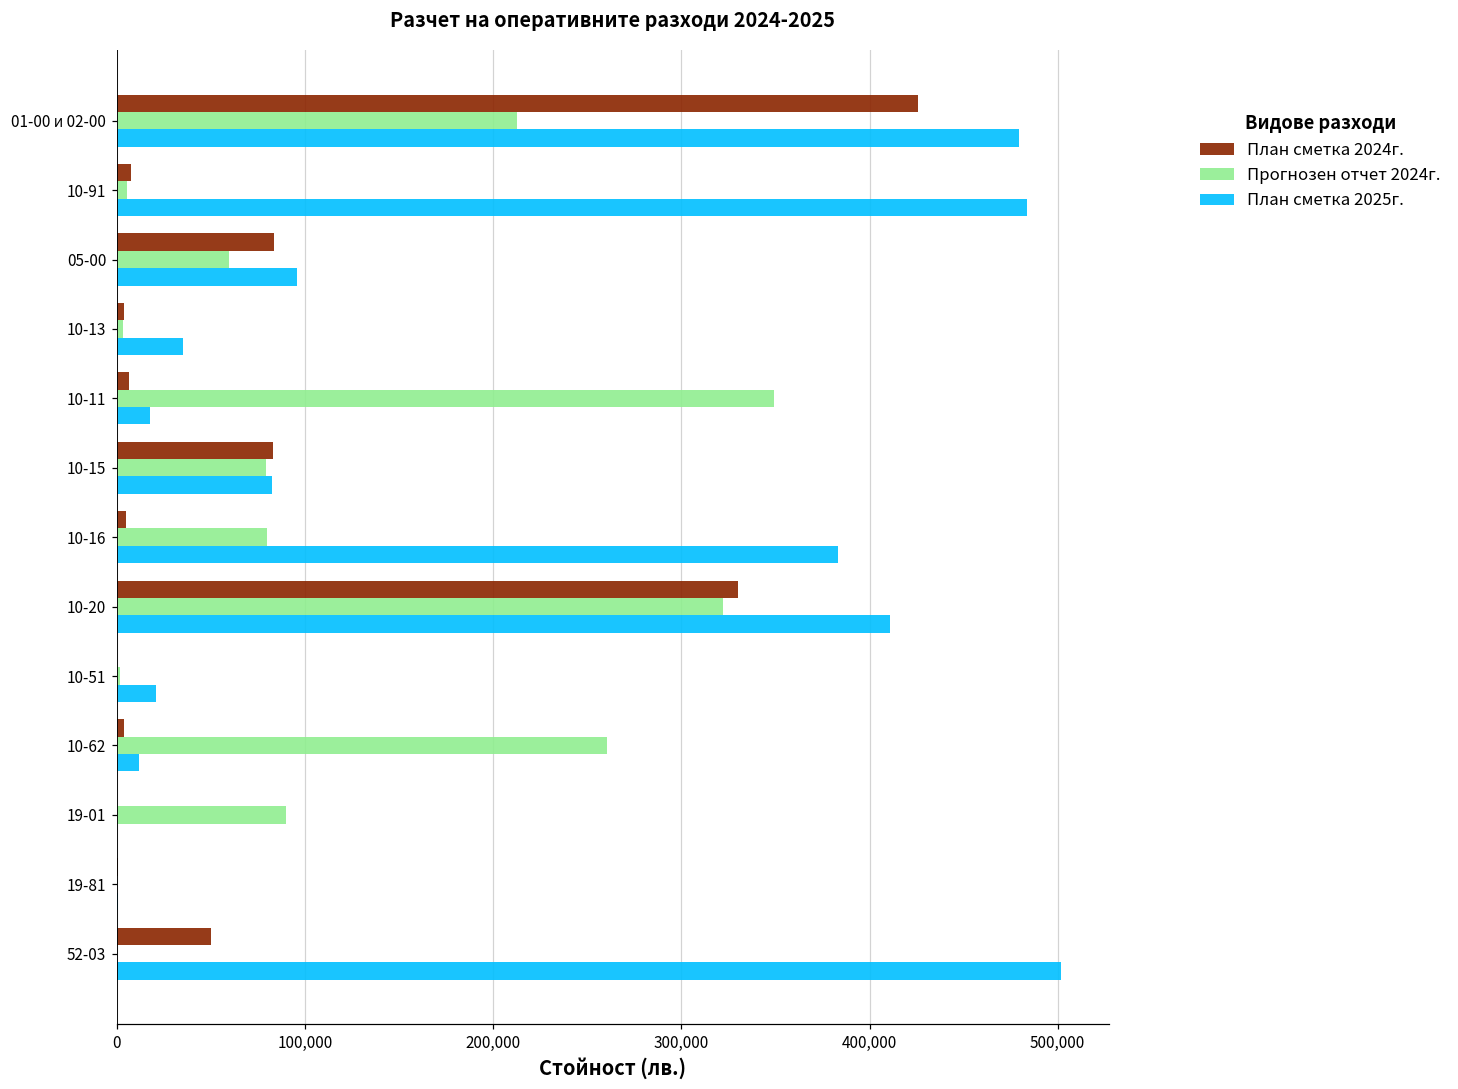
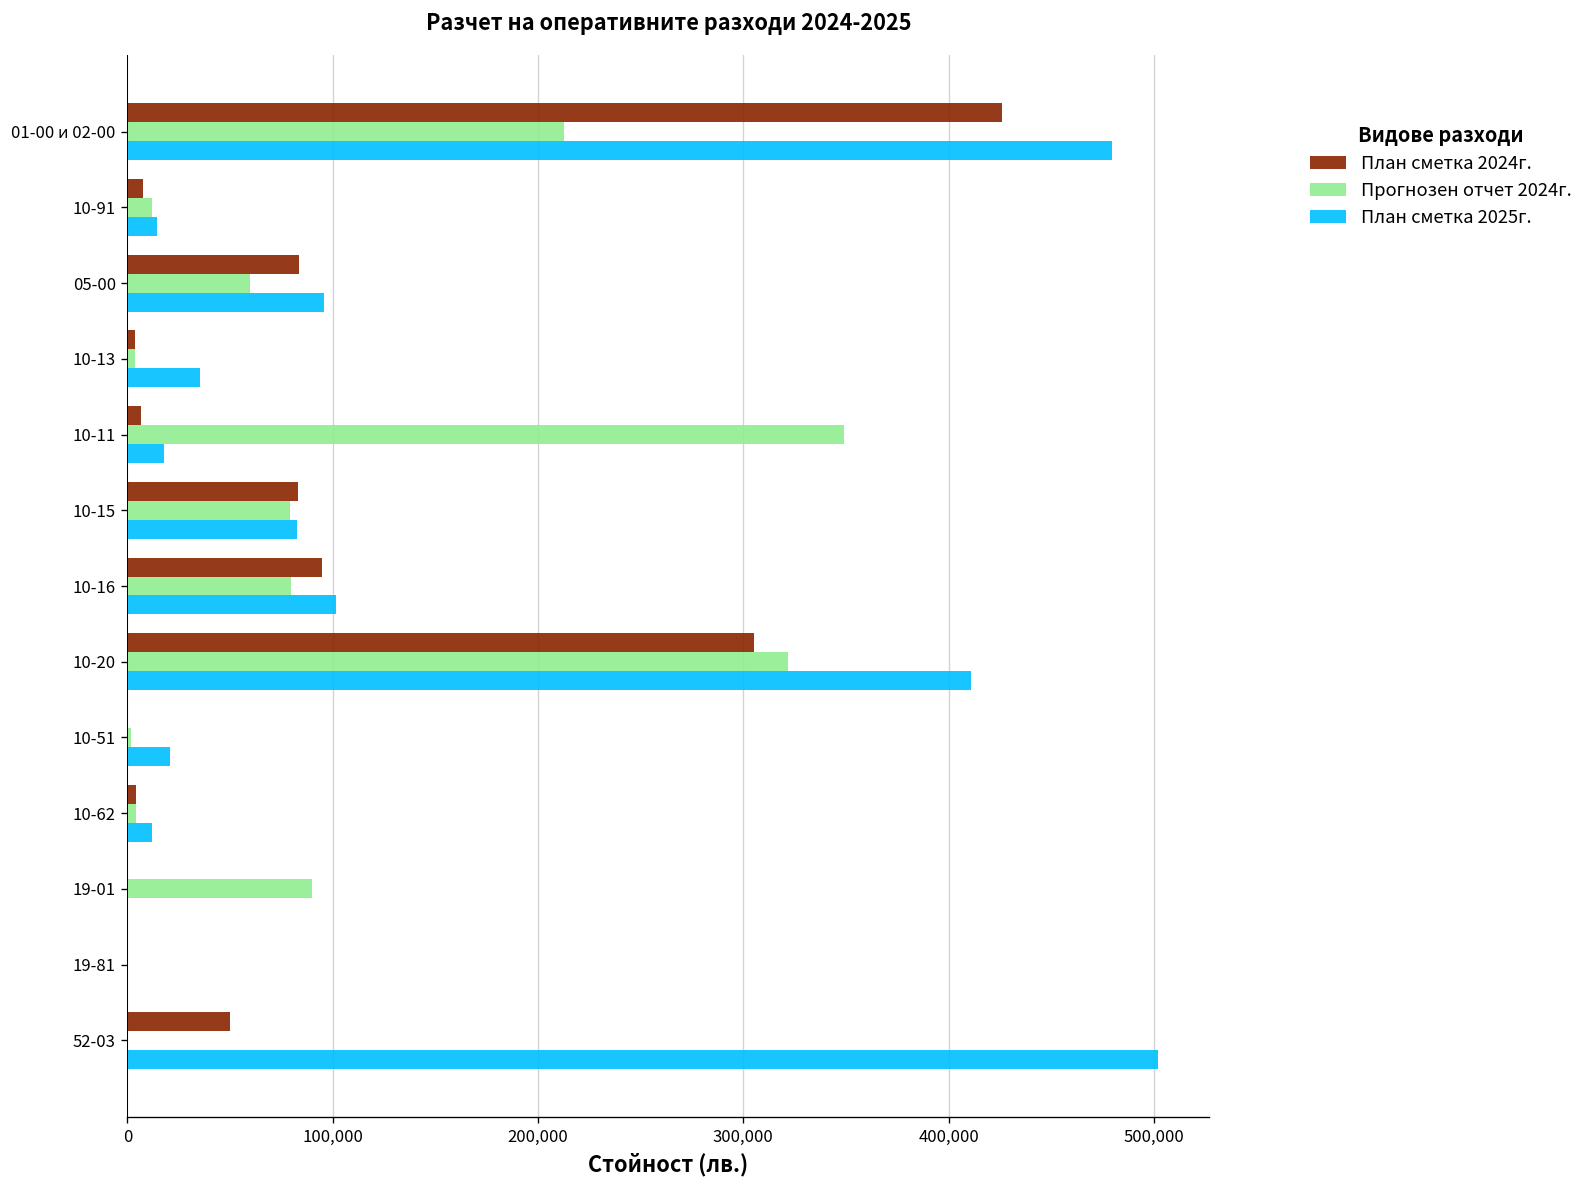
  {
    "План сметка 2024г.": {
      "01-00 и 02-00": "426,000",
      "10-91": "8,000",
      "05-00": "84,000",
      "10-13": "4,000",
      "10-11": "6,000",
      "10-15": "83,000",
-     "10-16": "5,000",
-     "10-20": "330,000",
+     "10-16": "95,000",
+     "10-20": "305,000",
      "10-62": "4,000",
      "52-03": "50,000"
    },
    "Прогнозен отчет 2024г.": {
      "01-00 и 02-00": "213,000",
-     "10-91": "6,000",
+     "10-91": "12,000",
      "05-00": "59,000",
      "10-13": "3,000",
      "10-11": "349,000",
      "10-15": "79,000",
      "10-16": "80,000",
      "10-20": "322,000",
      "10-51": "2,000",
-     "10-62": "261,000",
+     "10-62": "4,000",
      "19-01": "90,000",
      "52-03": "0"
    },
    "План сметка 2025г.": {
      "01-00 и 02-00": "480,000",
-     "10-91": "484,000",
+     "10-91": "15,000",
      "05-00": "95,000",
      "10-13": "35,000",
      "10-11": "18,000",
      "10-15": "83,000",
-     "10-16": "383,000",
+     "10-16": "102,000",
      "10-20": "411,000",
      "10-51": "21,000",
      "10-62": "12,000",
      "52-03": "502,000"
    }
  }
